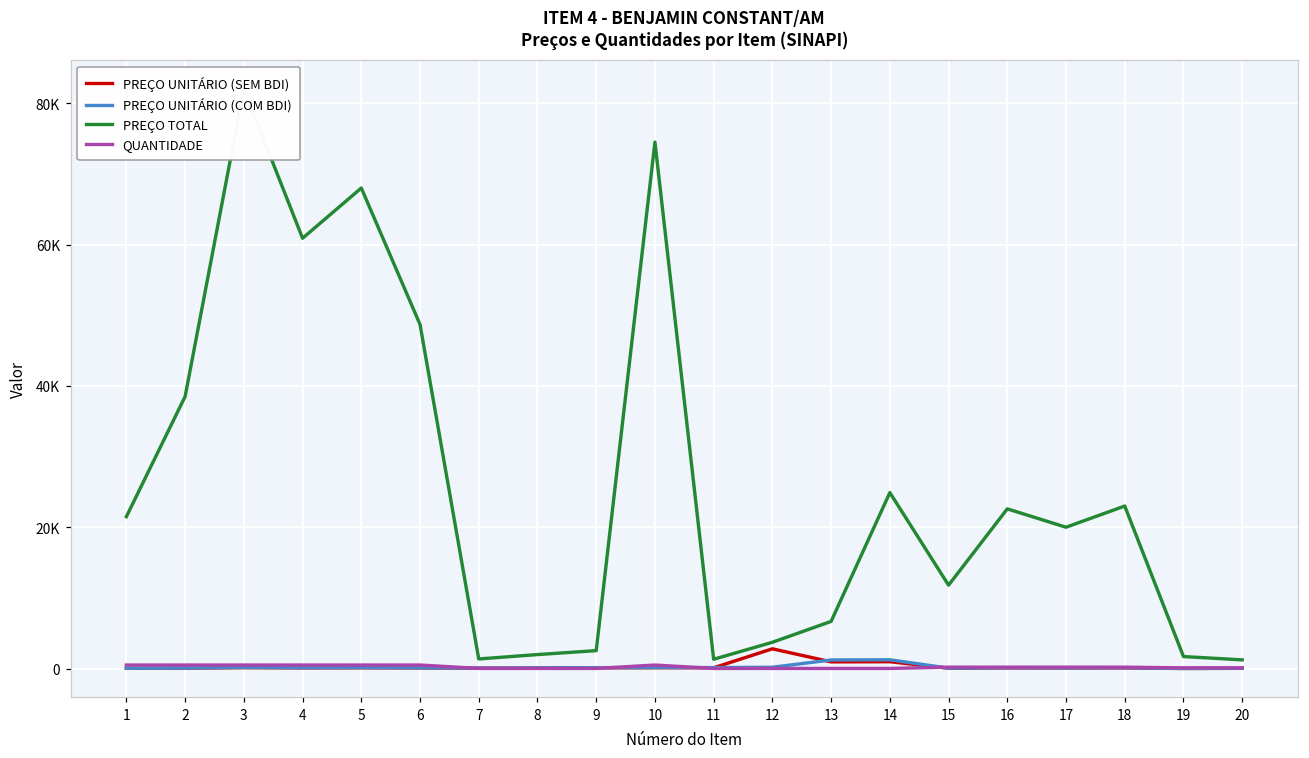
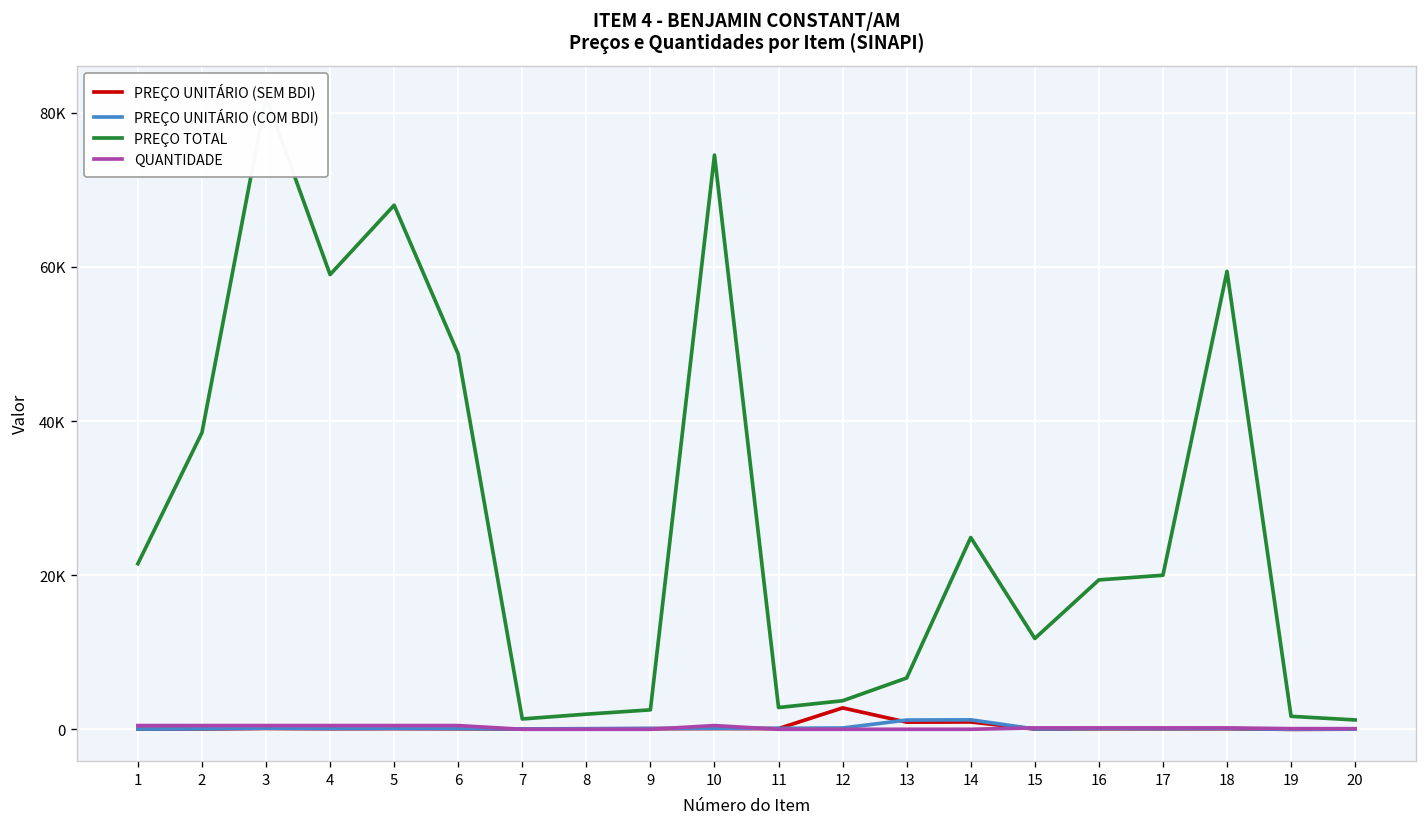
  {
    "PREÇO UNITÁRIO (SEM BDI)": {
      "12": 3000
    },
    "PREÇO TOTAL": {
      "1": 22000,
      "2": 39000,
-     "4": 61000,
+     "4": 59000,
      "5": 68000,
      "6": 49000,
      "7": 1000,
      "8": 2000,
      "9": 3000,
      "10": 75000,
-     "11": 1000,
+     "11": 3000,
      "12": 4000,
      "13": 7000,
      "14": 25000,
      "15": 12000,
-     "16": 23000,
+     "16": 19000,
      "17": 20000,
-     "18": 23000,
+     "18": 59000,
      "19": 2000,
      "20": 1000
    },
    "QUANTIDADE": {
      "1": 1000,
      "2": 1000,
      "13": 0,
      "14": 0
    }
  }
